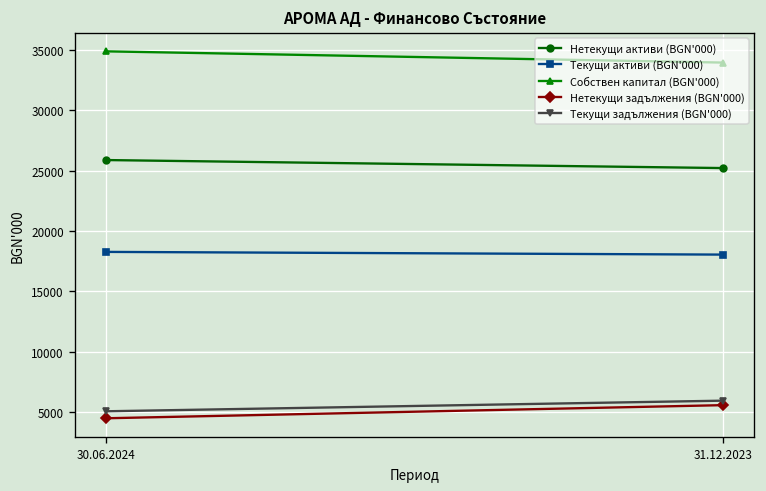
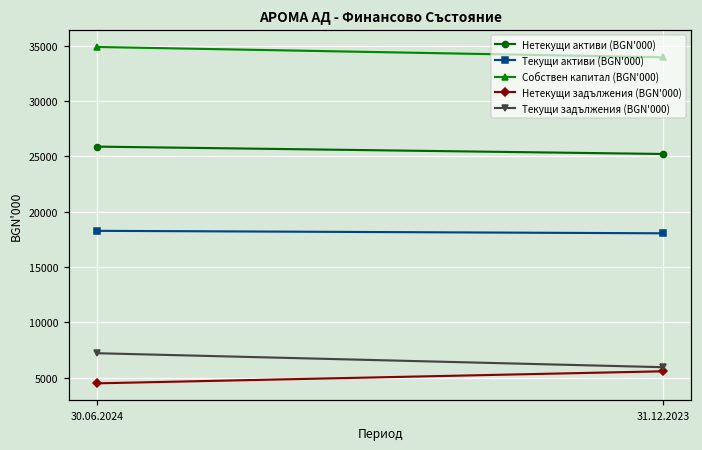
  {
    "Текущи активи (BGN'000)": {
      "30.06.2024": 18300,
      "31.12.2023": 18100
    },
    "Нетекущи задължения (BGN'000)": {
      "30.06.2024": 4500,
      "31.12.2023": 5600
    },
    "Текущи задължения (BGN'000)": {
-     "30.06.2024": 5100,
+     "30.06.2024": 7200,
      "31.12.2023": 5900
    }
  }
